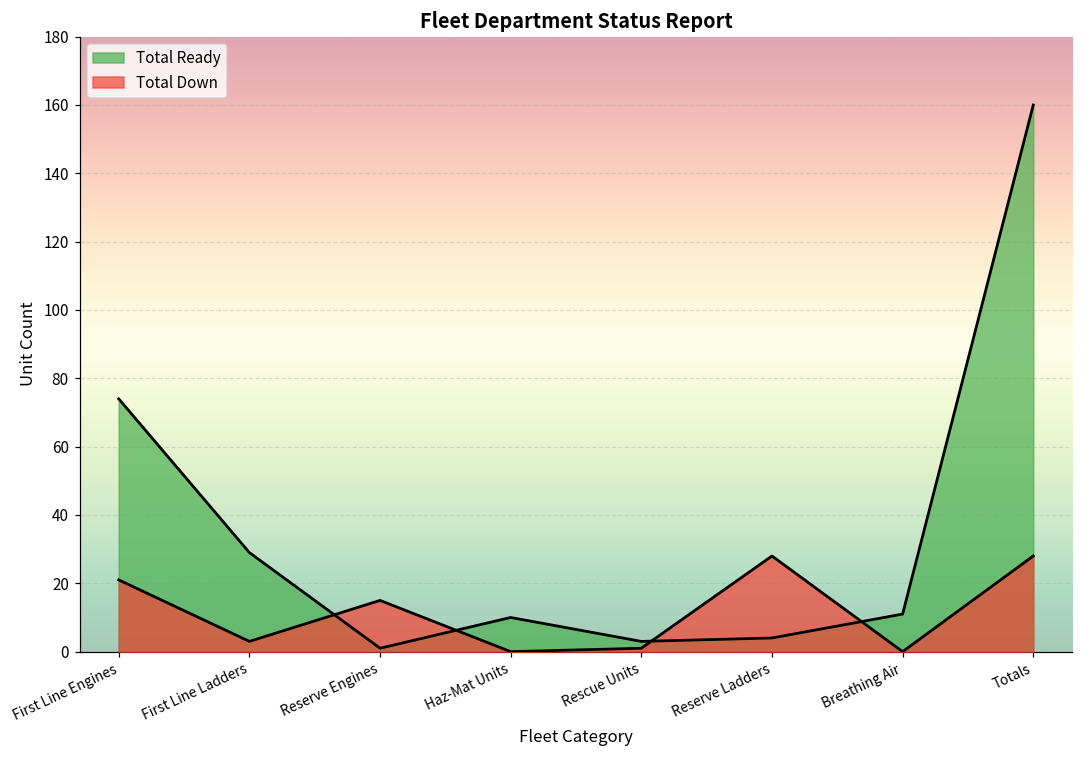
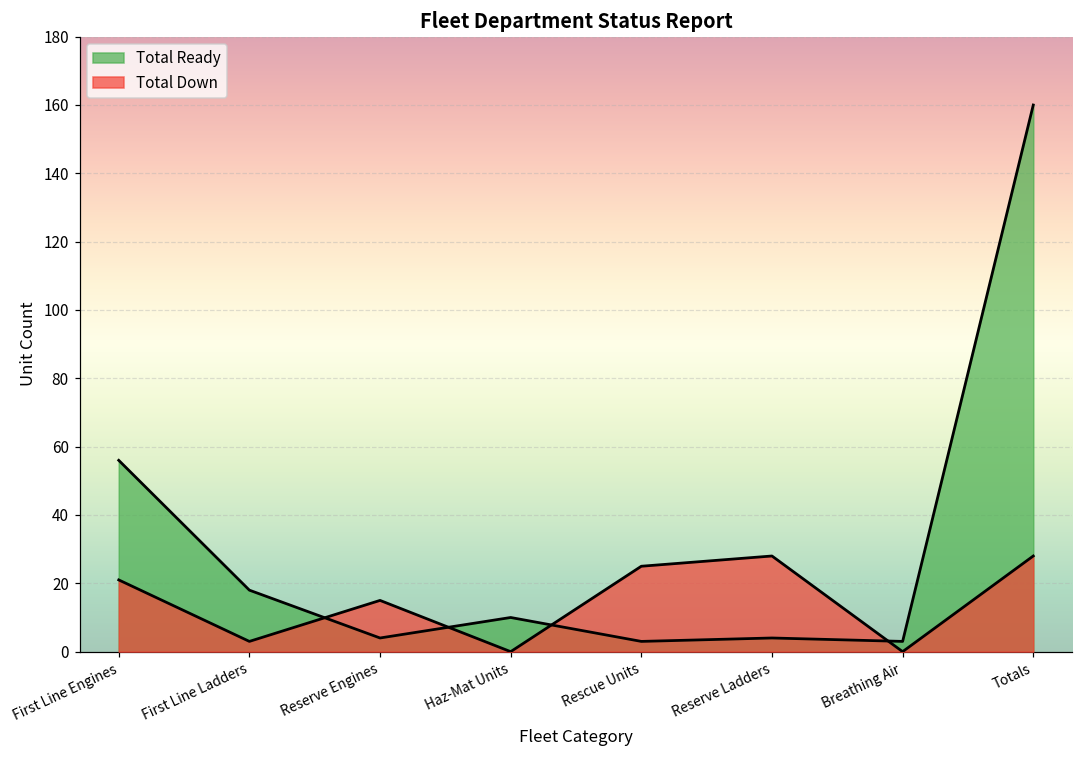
  {
    "Total Ready": {
-     "First Line Engines": 74,
-     "First Line Ladders": 29,
-     "Reserve Engines": 1,
+     "First Line Engines": 56,
+     "First Line Ladders": 18,
+     "Reserve Engines": 4,
      "Haz-Mat Units": 10,
      "Rescue Units": 3,
      "Reserve Ladders": 4,
-     "Breathing Air": 11,
+     "Breathing Air": 3,
      "Totals": 160
    },
    "Total Down": {
      "First Line Engines": 21,
      "First Line Ladders": 3,
      "Reserve Engines": 15,
      "Haz-Mat Units": 0,
-     "Rescue Units": 1,
+     "Rescue Units": 25,
      "Reserve Ladders": 28,
      "Breathing Air": 0,
      "Totals": 28
    }
  }
